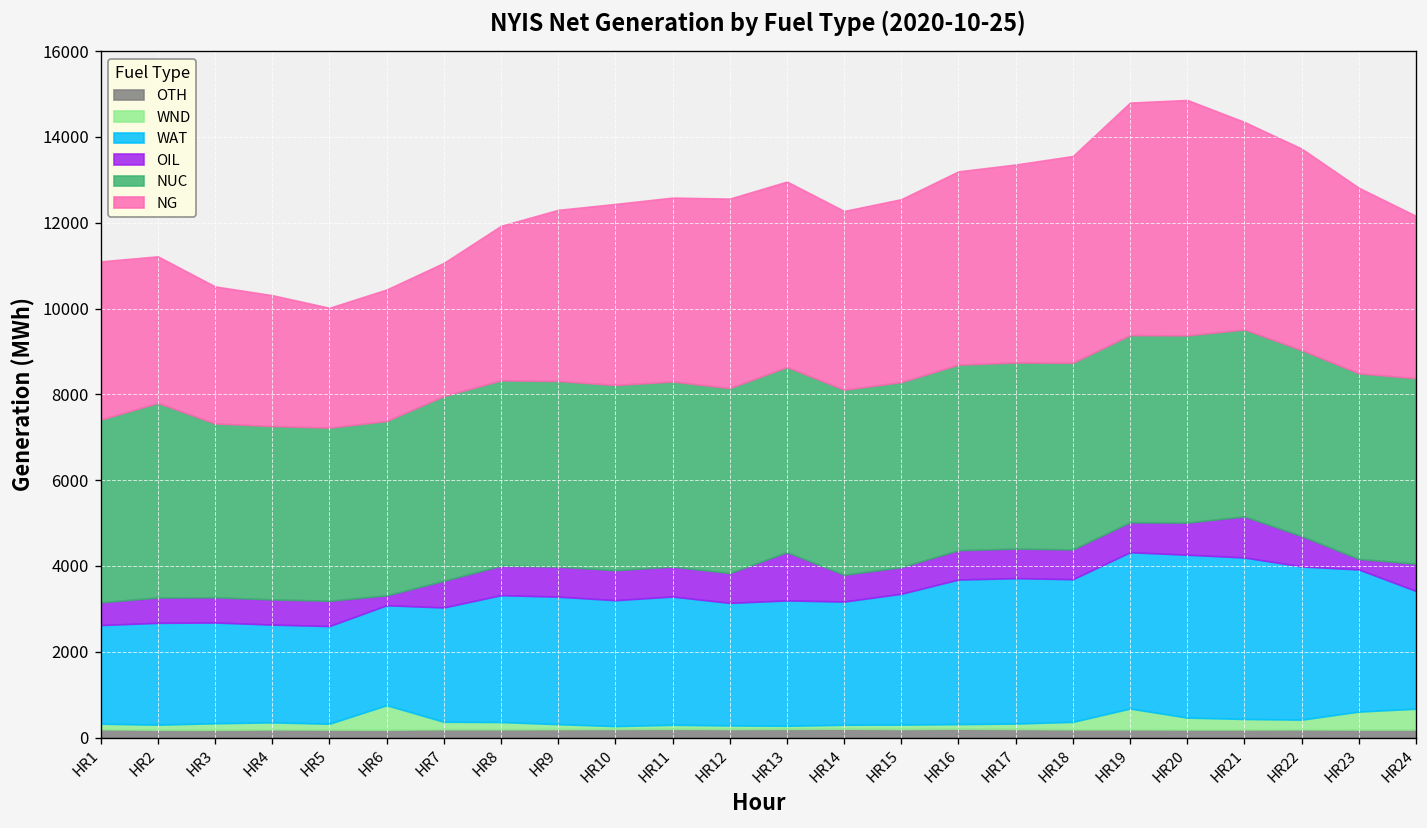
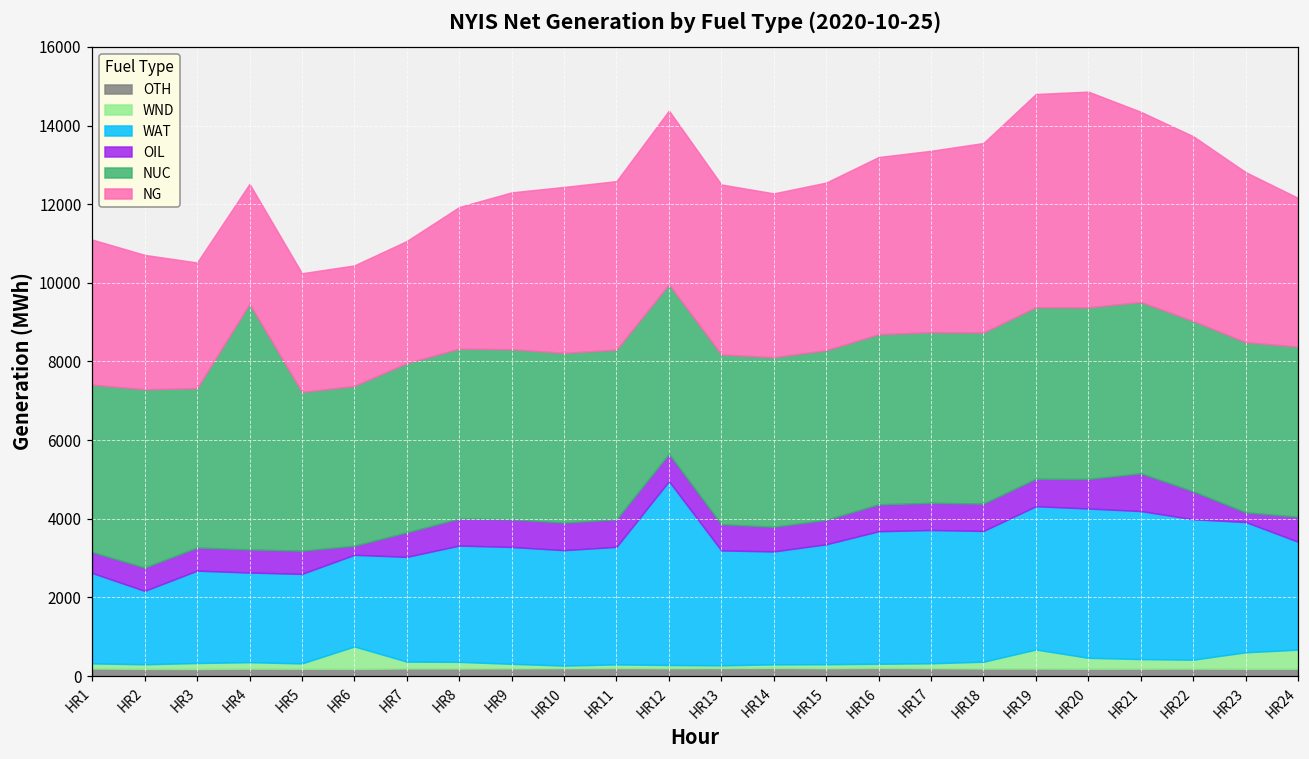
  {
    "OTH": {
      "HR1": 200,
      "HR2": 200,
      "HR3": 200,
      "HR4": 200,
      "HR5": 200,
      "HR6": 200,
      "HR7": 200,
      "HR8": 200,
      "HR9": 200,
      "HR11": 200,
      "HR12": 200,
      "HR13": 200,
      "HR14": 200,
      "HR15": 200,
      "HR16": 200,
      "HR17": 200,
      "HR18": 200,
      "HR19": 200,
      "HR20": 200,
      "HR21": 200,
      "HR22": 200,
      "HR23": 200,
      "HR24": 200
    },
    "WND": {
      "HR1": 100,
      "HR2": 100,
      "HR3": 200,
      "HR4": 200,
      "HR5": 100,
      "HR6": 600,
      "HR7": 200,
      "HR8": 200,
      "HR9": 100,
      "HR11": 100,
      "HR12": 100,
      "HR13": 100,
      "HR14": 100,
      "HR15": 100,
      "HR16": 100,
      "HR17": 100,
      "HR18": 200,
      "HR19": 500,
      "HR20": 300,
      "HR21": 200,
      "HR22": 200,
      "HR23": 400,
      "HR24": 500
    },
    "WAT": {
      "HR1": 2300,
-     "HR2": 2400,
+     "HR2": 1900,
      "HR3": 2300,
      "HR4": 2300,
      "HR5": 2300,
      "HR6": 2300,
      "HR7": 2700,
      "HR8": 3000,
      "HR9": 3000,
      "HR10": 2900,
      "HR11": 3000,
-     "HR12": 2900,
+     "HR12": 4700,
      "HR13": 2900,
      "HR14": 2900,
      "HR15": 3100,
      "HR16": 3400,
      "HR17": 3400,
      "HR18": 3300,
      "HR19": 3600,
      "HR20": 3800,
      "HR21": 3800,
      "HR22": 3600,
      "HR23": 3300,
      "HR24": 2700
    },
    "OIL": {
      "HR1": 500,
      "HR2": 600,
      "HR3": 600,
      "HR4": 600,
      "HR5": 600,
      "HR6": 200,
      "HR7": 600,
      "HR8": 700,
      "HR9": 700,
      "HR10": 700,
      "HR11": 700,
      "HR12": 700,
-     "HR13": 1100,
+     "HR13": 700,
      "HR14": 600,
      "HR15": 600,
      "HR16": 700,
      "HR17": 700,
      "HR18": 700,
      "HR19": 700,
      "HR20": 700,
      "HR21": 1000,
      "HR22": 700,
      "HR23": 200,
      "HR24": 600
    },
    "NUC": {
      "HR1": 4300,
      "HR2": 4500,
      "HR3": 4100,
-     "HR4": 4000,
+     "HR4": 6200,
      "HR5": 4000,
      "HR6": 4100,
      "HR7": 4300,
      "HR8": 4300,
      "HR9": 4300,
      "HR10": 4300,
      "HR11": 4300,
      "HR12": 4300,
      "HR13": 4300,
      "HR14": 4300,
      "HR15": 4300,
      "HR16": 4300,
      "HR17": 4300,
      "HR18": 4400,
      "HR19": 4400,
      "HR20": 4400,
      "HR21": 4400,
      "HR22": 4300,
      "HR23": 4300,
      "HR24": 4300
    },
    "NG": {
      "HR1": 3700,
      "HR2": 3400,
      "HR3": 3200,
      "HR4": 3000,
-     "HR5": 2800,
+     "HR5": 3000,
      "HR6": 3100,
      "HR7": 3100,
      "HR8": 3600,
      "HR9": 4000,
      "HR10": 4200,
      "HR11": 4300,
      "HR12": 4400,
      "HR13": 4300,
      "HR14": 4200,
      "HR15": 4300,
      "HR16": 4500,
      "HR17": 4600,
      "HR18": 4800,
      "HR19": 5400,
      "HR20": 5500,
      "HR21": 4800,
      "HR22": 4700,
      "HR23": 4300,
      "HR24": 3800
    }
  }
